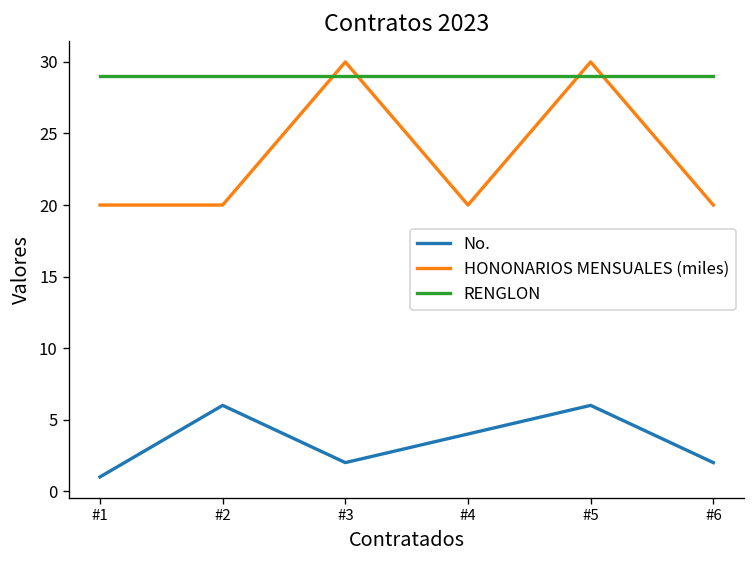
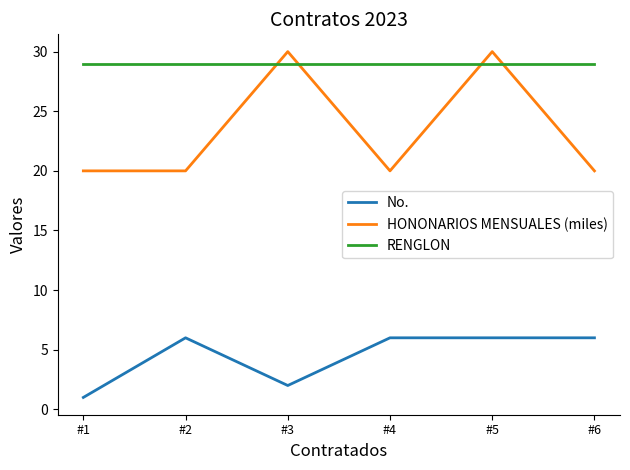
  {
    "No.": {
      "#1": 1,
      "#2": 6,
      "#3": 2,
-     "#4": 4,
+     "#4": 6,
      "#5": 6,
-     "#6": 2
+     "#6": 6
    },
    "HONONARIOS MENSUALES (miles)": {
      "#1": 20,
      "#2": 20,
      "#3": 30,
      "#4": 20,
      "#5": 30,
      "#6": 20
    },
    "RENGLON": {
      "#1": 29,
      "#2": 29,
      "#3": 29,
      "#4": 29,
      "#5": 29,
      "#6": 29
    }
  }
